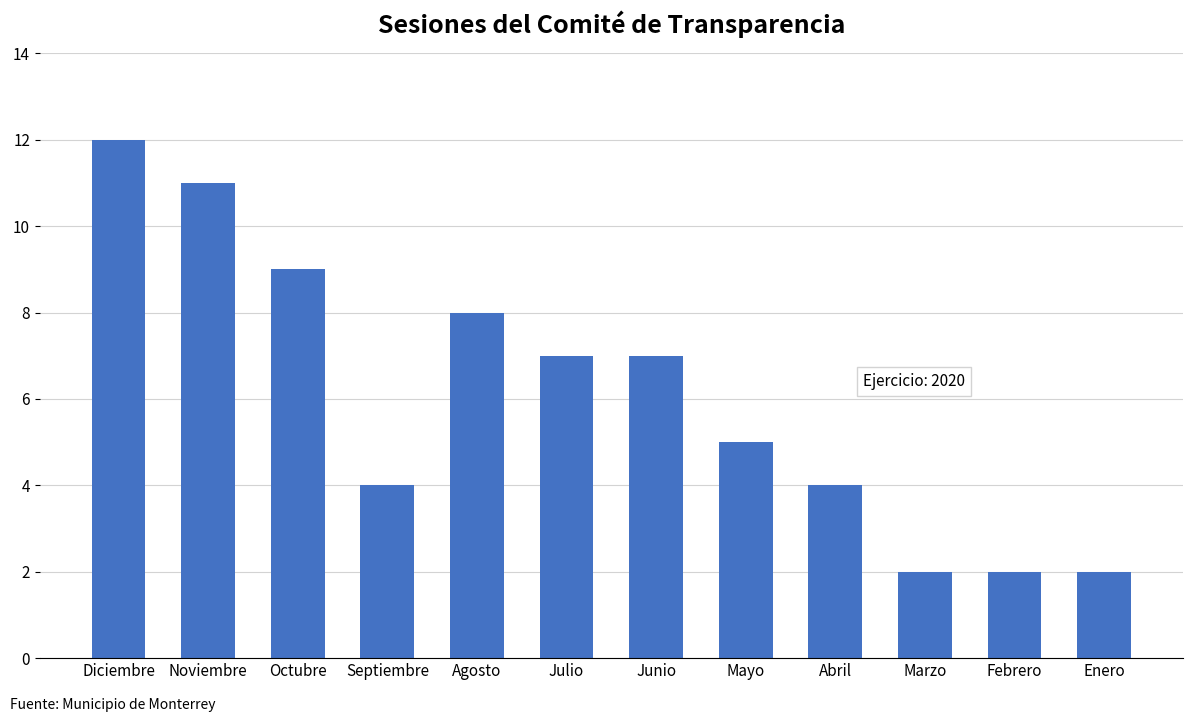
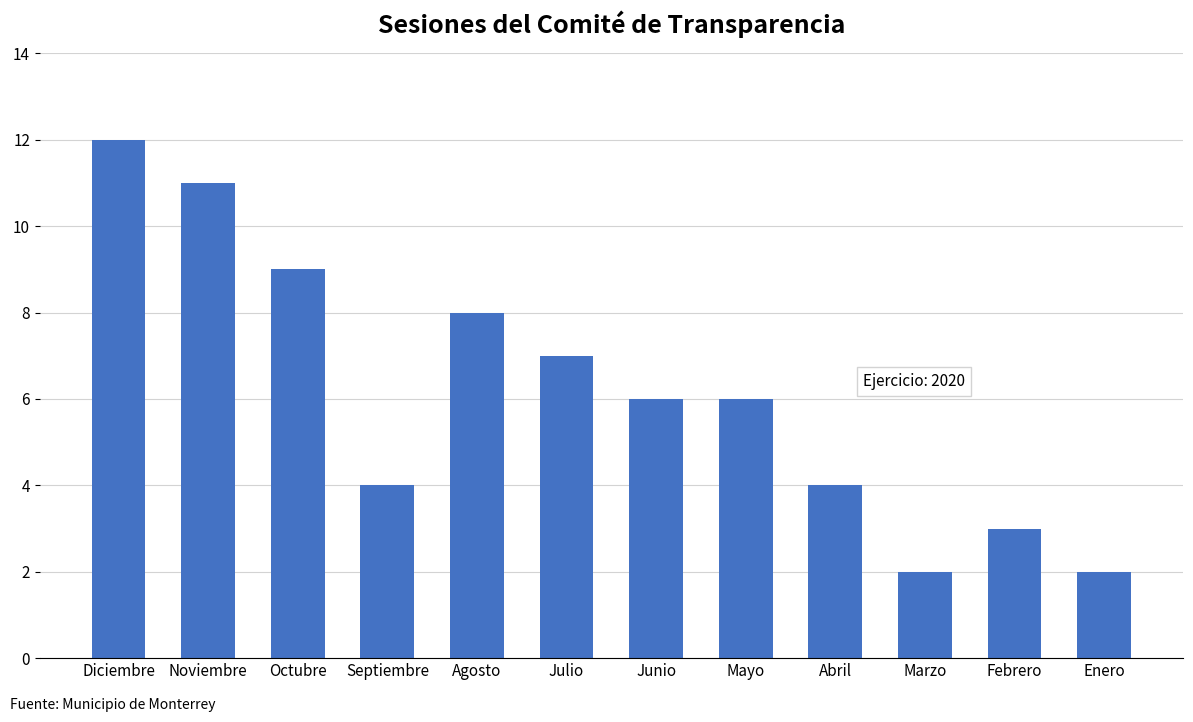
  {
    "Diciembre": 12,
    "Noviembre": 11,
    "Octubre": 9,
    "Septiembre": 4,
    "Agosto": 8,
    "Julio": 7,
-   "Junio": 7,
-   "Mayo": 5,
+   "Junio": 6,
+   "Mayo": 6,
    "Abril": 4,
    "Marzo": 2,
-   "Febrero": 2,
+   "Febrero": 3,
    "Enero": 2
  }
